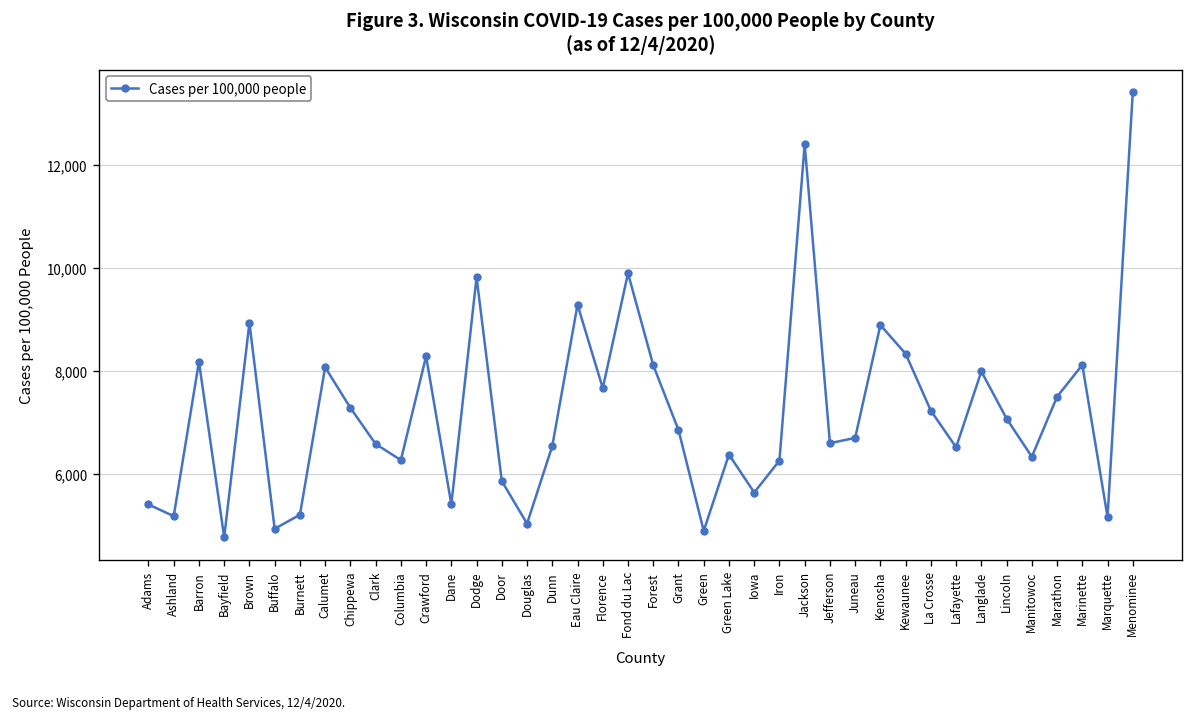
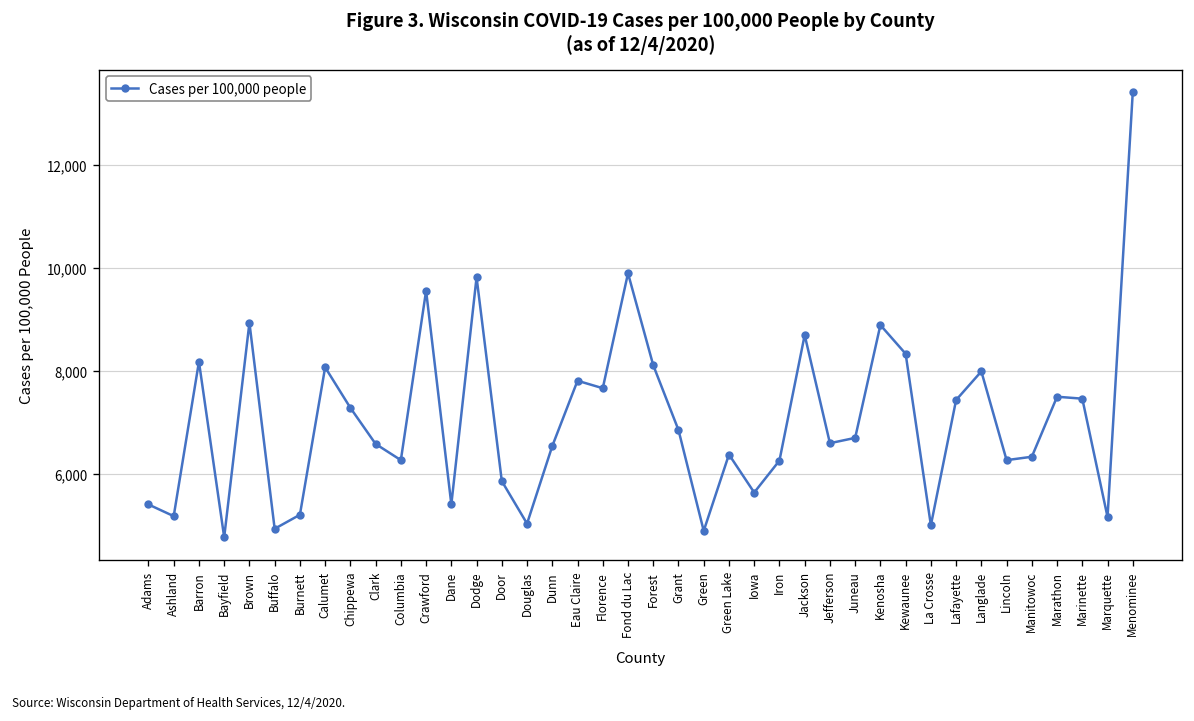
  {
    "Adams": "5,400",
    "Ashland": "5,200",
    "Barron": "8,200",
    "Bayfield": "4,800",
    "Brown": "8,900",
    "Buffalo": "4,900",
    "Burnett": "5,200",
    "Calumet": "8,100",
    "Chippewa": "7,300",
    "Clark": "6,600",
    "Columbia": "6,300",
-   "Crawford": "8,300",
+   "Crawford": "9,600",
    "Dane": "5,400",
    "Dodge": "9,800",
    "Door": "5,900",
    "Douglas": "5,000",
    "Dunn": "6,500",
-   "Eau Claire": "9,300",
+   "Eau Claire": "7,800",
    "Florence": "7,700",
    "Fond du Lac": "9,900",
    "Forest": "8,100",
    "Grant": "6,900",
    "Green": "4,900",
    "Green Lake": "6,400",
    "Iowa": "5,600",
    "Iron": "6,300",
-   "Jackson": "12,400",
+   "Jackson": "8,700",
    "Jefferson": "6,600",
    "Juneau": "6,700",
    "Kenosha": "8,900",
    "Kewaunee": "8,300",
-   "La Crosse": "7,200",
-   "Lafayette": "6,500",
+   "La Crosse": "5,000",
+   "Lafayette": "7,400",
    "Langlade": "8,000",
-   "Lincoln": "7,100",
+   "Lincoln": "6,300",
    "Manitowoc": "6,300",
    "Marathon": "7,500",
-   "Marinette": "8,100",
+   "Marinette": "7,500",
    "Marquette": "5,200",
    "Menominee": "13,400"
  }
